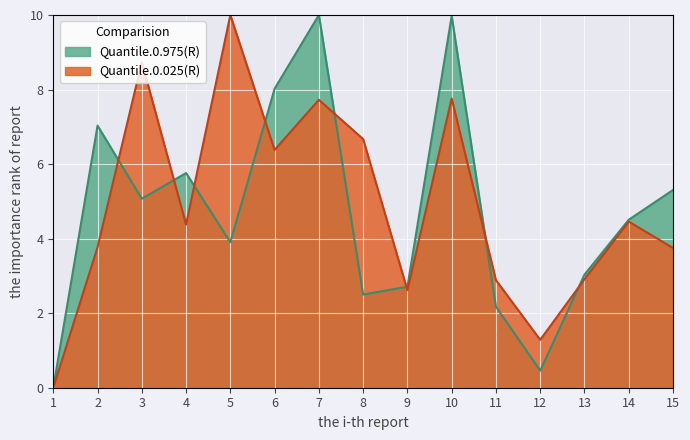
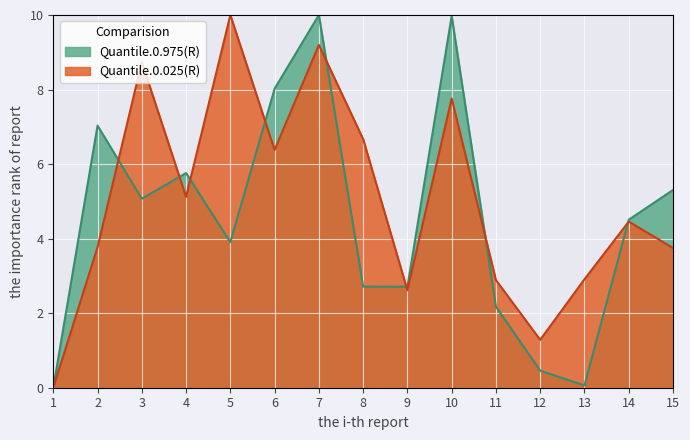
  {
    "Quantile.0.975(R)": {
      "2": 7.0,
      "3": 5.1,
      "4": 5.8,
      "5": 3.9,
      "6": 8.0,
      "7": 10.0,
-     "8": 2.5,
+     "8": 2.7,
      "9": 2.7,
      "10": 10.0,
      "11": 2.2,
      "12": 0.5,
-     "13": 3.0,
+     "13": 0.1,
      "15": 5.3
    },
    "Quantile.0.025(R)": {
      "2": 3.8,
-     "4": 4.4,
+     "4": 5.1,
      "5": 10.0,
      "6": 6.4,
-     "7": 7.7,
+     "7": 9.2,
      "8": 6.7,
      "9": 2.6,
      "10": 7.8,
      "11": 2.9,
      "12": 1.3,
      "13": 2.9,
      "15": 3.7
    }
  }
